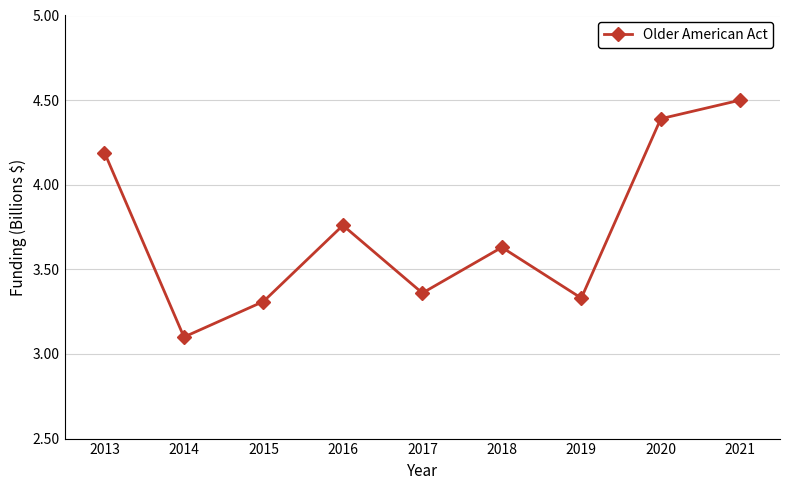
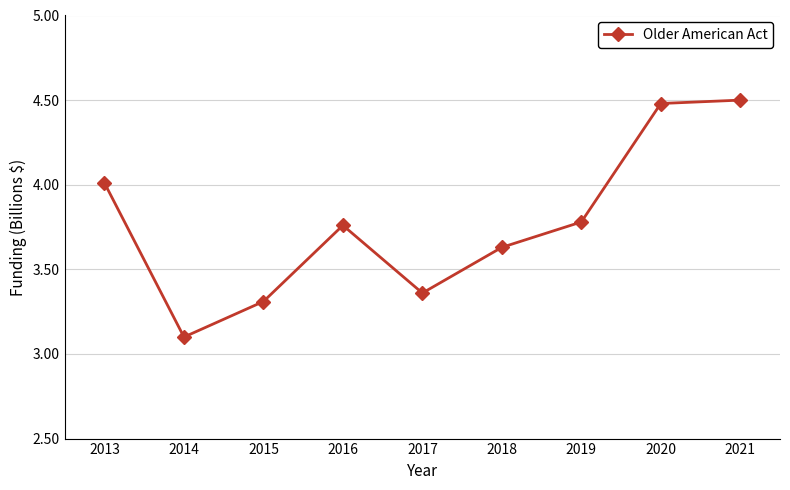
  {
-   "2013": 4.19,
+   "2013": 4.01,
    "2014": 3.10,
    "2015": 3.31,
    "2016": 3.76,
    "2017": 3.36,
    "2018": 3.63,
-   "2019": 3.33,
-   "2020": 4.39,
+   "2019": 3.78,
+   "2020": 4.48,
    "2021": 4.50
  }
